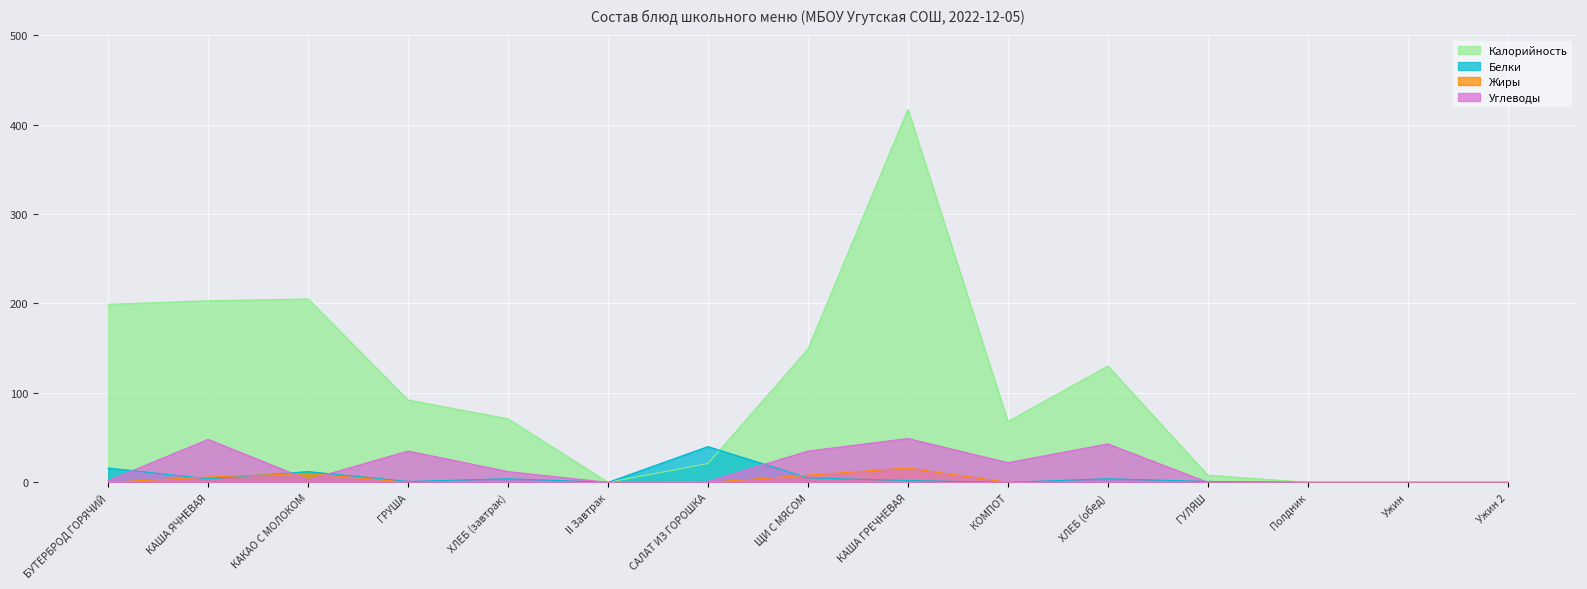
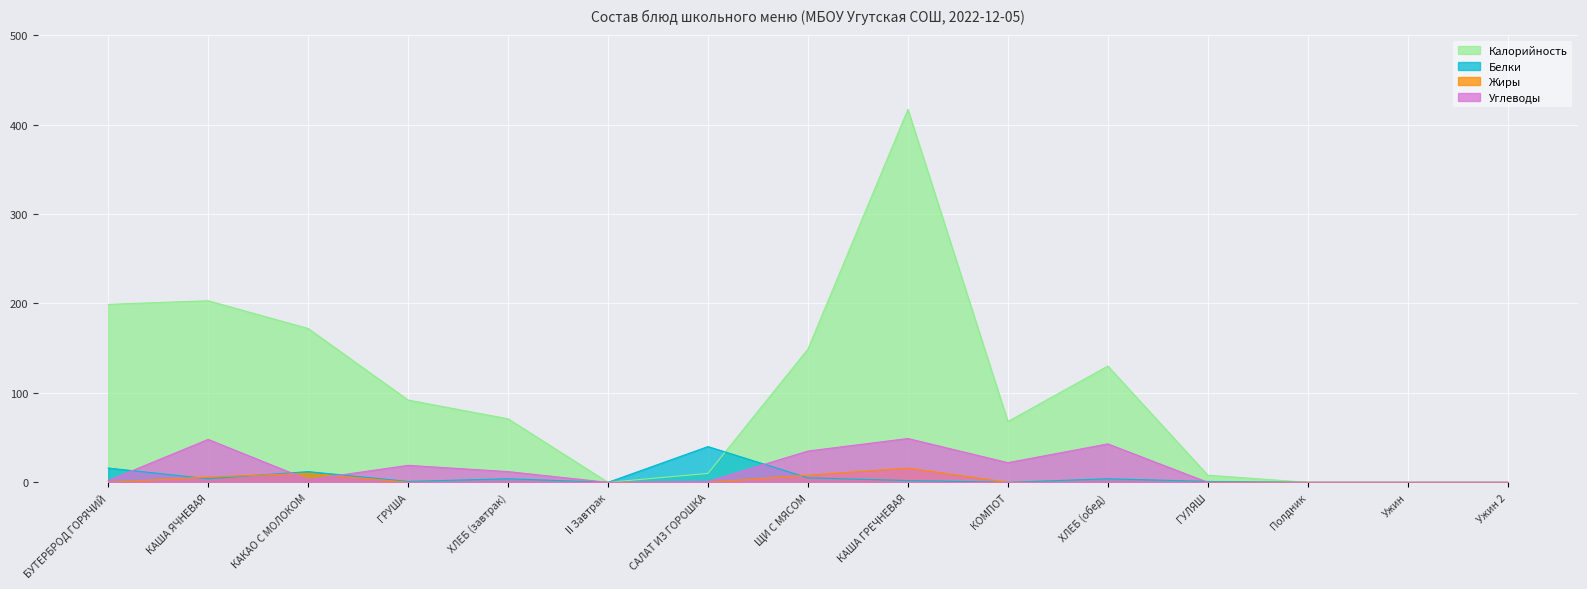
  {
    "Калорийность": {
      "БУТЕРБРОД ГОРЯЧИЙ": 200,
      "КАША ЯЧНЕВАЯ": 200,
-     "КАКАО С МОЛОКОМ": 210,
+     "КАКАО С МОЛОКОМ": 170,
      "ГРУША": 90,
      "ХЛЕБ (завтрак)": 70,
-     "САЛАТ ИЗ ГОРОШКА": 20,
+     "САЛАТ ИЗ ГОРОШКА": 10,
      "ЩИ С МЯСОМ": 150,
      "КАША ГРЕЧНЕВАЯ": 420,
      "КОМПОТ": 70,
      "ХЛЕБ (обед)": 130,
      "ГУЛЯШ": 10
    },
    "Белки": {
      "БУТЕРБРОД ГОРЯЧИЙ": 20,
      "ХЛЕБ (завтрак)": 0,
      "САЛАТ ИЗ ГОРОШКА": 40,
      "ЩИ С МЯСОМ": 10,
      "КАША ГРЕЧНЕВАЯ": 0,
      "ХЛЕБ (обед)": 0
    },
    "Жиры": {
      "ХЛЕБ (завтрак)": 0,
      "ЩИ С МЯСОМ": 10,
      "КАША ГРЕЧНЕВАЯ": 20,
      "ХЛЕБ (обед)": 0
    },
    "Углеводы": {
      "КАША ЯЧНЕВАЯ": 50,
      "КАКАО С МОЛОКОМ": 0,
-     "ГРУША": 40,
+     "ГРУША": 20,
      "ХЛЕБ (завтрак)": 10,
      "ЩИ С МЯСОМ": 40,
      "КАША ГРЕЧНЕВАЯ": 50,
      "КОМПОТ": 20,
      "ХЛЕБ (обед)": 40
    }
  }
